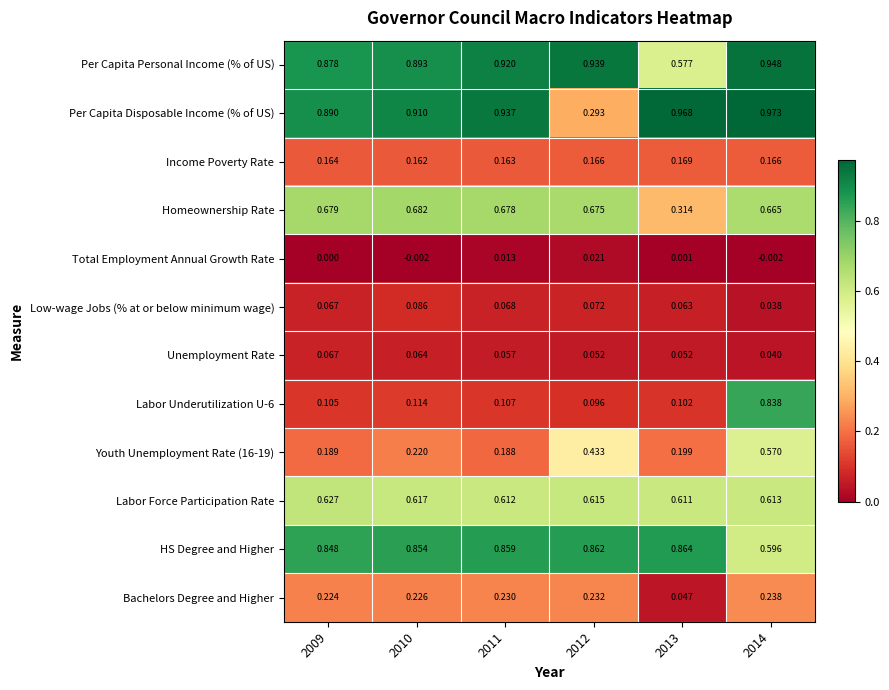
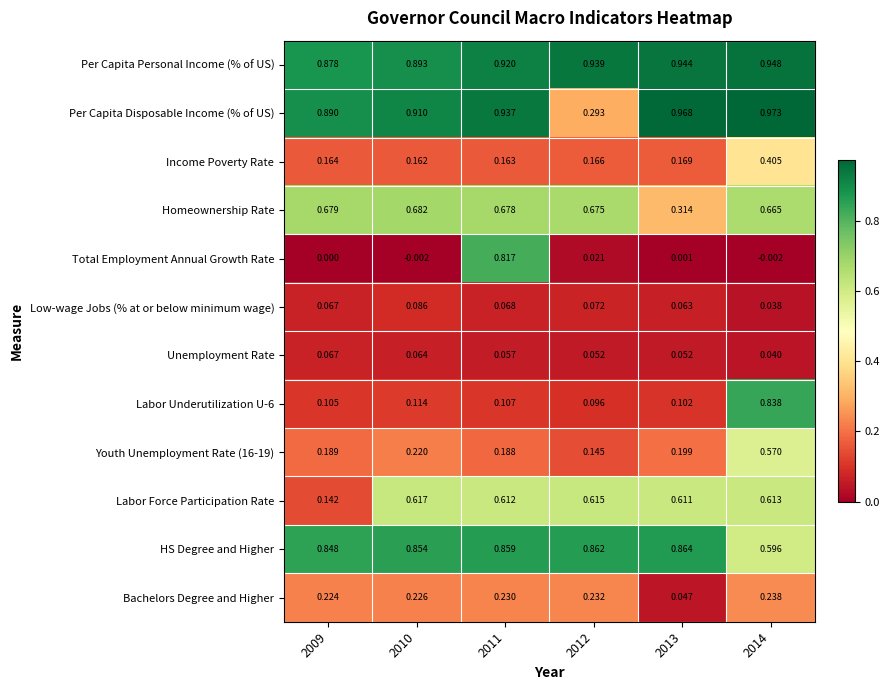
  {
    "Per Capita Personal Income (% of US)": {
      "2009": 0.878,
      "2010": 0.893,
      "2011": 0.920,
      "2012": 0.939,
-     "2013": 0.577,
+     "2013": 0.944,
      "2014": 0.948
    },
    "Per Capita Disposable Income (% of US)": {
      "2009": 0.890,
      "2010": 0.910,
      "2011": 0.937,
      "2012": 0.293,
      "2013": 0.968,
      "2014": 0.973
    },
    "Income Poverty Rate": {
      "2009": 0.164,
      "2010": 0.162,
      "2011": 0.163,
      "2012": 0.166,
      "2013": 0.169,
-     "2014": 0.166
+     "2014": 0.405
    },
    "Homeownership Rate": {
      "2009": 0.679,
      "2010": 0.682,
      "2011": 0.678,
      "2012": 0.675,
      "2013": 0.314,
      "2014": 0.665
    },
    "Total Employment Annual Growth Rate": {
      "2009": 0.000,
      "2010": -0.002,
-     "2011": 0.013,
+     "2011": 0.817,
      "2012": 0.021,
      "2013": 0.001,
      "2014": -0.002
    },
    "Low-wage Jobs (% at or below minimum wage)": {
      "2009": 0.067,
      "2010": 0.086,
      "2011": 0.068,
      "2012": 0.072,
      "2013": 0.063,
      "2014": 0.038
    },
    "Unemployment Rate": {
      "2009": 0.067,
      "2010": 0.064,
      "2011": 0.057,
      "2012": 0.052,
      "2013": 0.052,
      "2014": 0.040
    },
    "Labor Underutilization U-6": {
      "2009": 0.105,
      "2010": 0.114,
      "2011": 0.107,
      "2012": 0.096,
      "2013": 0.102,
      "2014": 0.838
    },
    "Youth Unemployment Rate (16-19)": {
      "2009": 0.189,
      "2010": 0.220,
      "2011": 0.188,
-     "2012": 0.433,
+     "2012": 0.145,
      "2013": 0.199,
      "2014": 0.570
    },
    "Labor Force Participation Rate": {
-     "2009": 0.627,
+     "2009": 0.142,
      "2010": 0.617,
      "2011": 0.612,
      "2012": 0.615,
      "2013": 0.611,
      "2014": 0.613
    },
    "HS Degree and Higher": {
      "2009": 0.848,
      "2010": 0.854,
      "2011": 0.859,
      "2012": 0.862,
      "2013": 0.864,
      "2014": 0.596
    },
    "Bachelors Degree and Higher": {
      "2009": 0.224,
      "2010": 0.226,
      "2011": 0.230,
      "2012": 0.232,
      "2013": 0.047,
      "2014": 0.238
    }
  }
